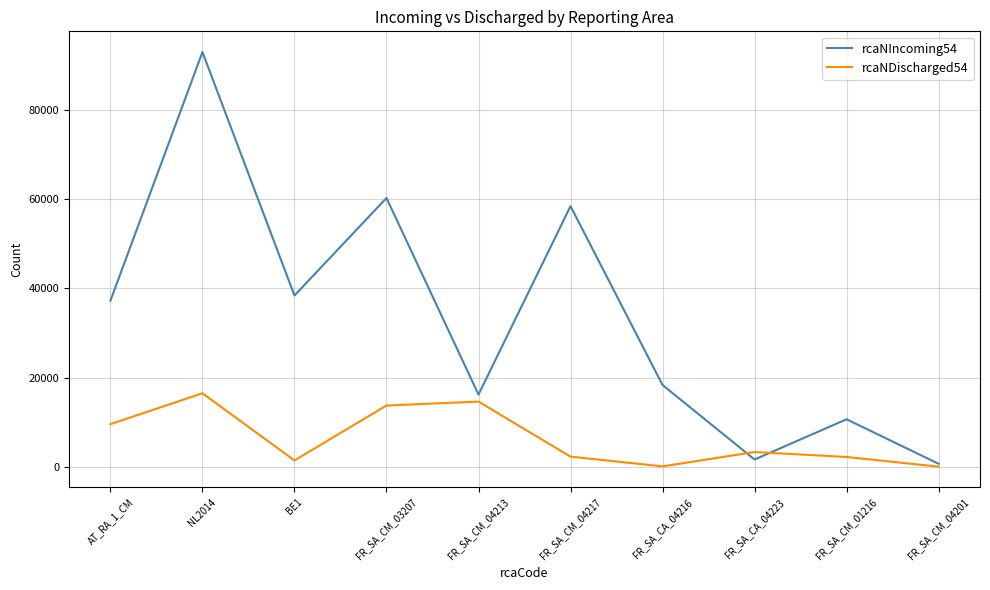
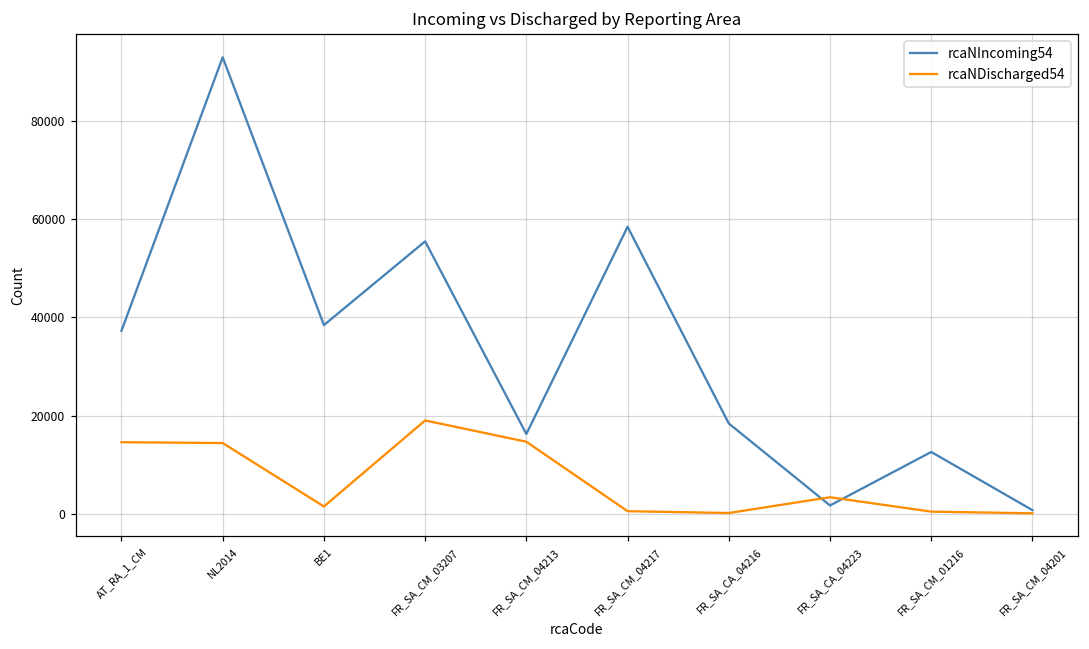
  {
    "rcaNIncoming54": {
      "AT_RA_1_CM": 37000,
      "NL2014": 93000,
      "BE1": 38000,
-     "FR_SA_CM_03207": 60000,
+     "FR_SA_CM_03207": 55000,
      "FR_SA_CM_04213": 16000,
      "FR_SA_CM_04217": 58000,
      "FR_SA_CA_04216": 18000,
      "FR_SA_CA_04223": 2000,
-     "FR_SA_CM_01216": 11000,
+     "FR_SA_CM_01216": 13000,
      "FR_SA_CM_04201": 1000
    },
    "rcaNDischarged54": {
-     "AT_RA_1_CM": 10000,
-     "NL2014": 17000,
+     "AT_RA_1_CM": 15000,
+     "NL2014": 14000,
      "BE1": 1000,
-     "FR_SA_CM_03207": 14000,
+     "FR_SA_CM_03207": 19000,
      "FR_SA_CM_04213": 15000,
-     "FR_SA_CM_04217": 2000,
+     "FR_SA_CM_04217": 1000,
      "FR_SA_CA_04216": 0,
      "FR_SA_CA_04223": 3000,
-     "FR_SA_CM_01216": 2000,
+     "FR_SA_CM_01216": 0,
      "FR_SA_CM_04201": 0
    }
  }
